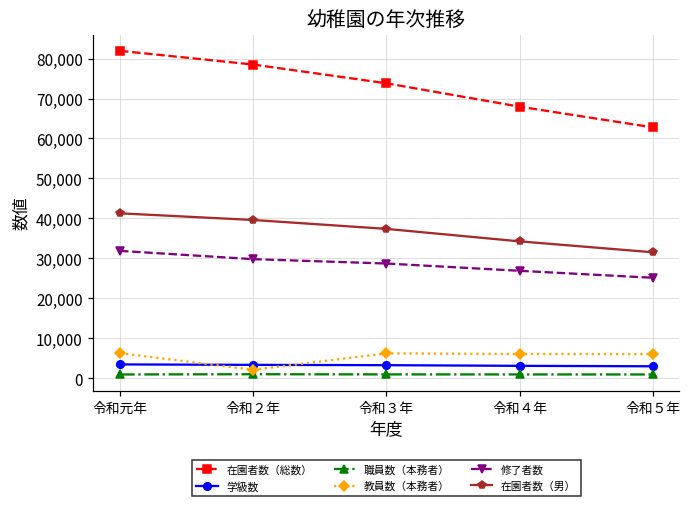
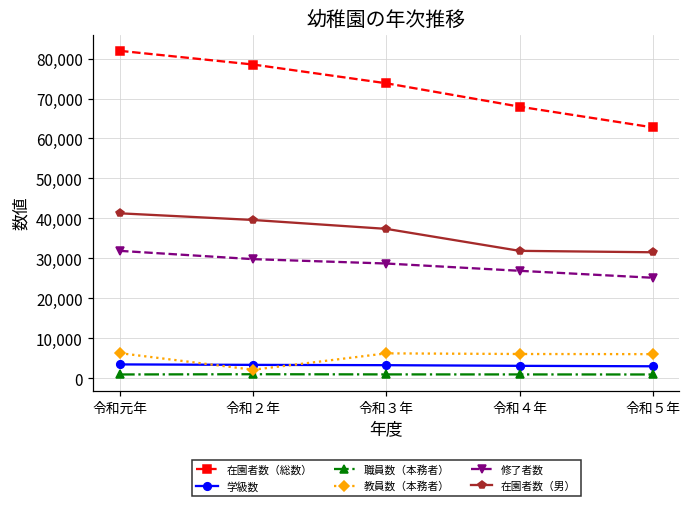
  {
    "在園者数（総数）": {
      "令和元年": "82,000",
      "令和２年": "79,000",
      "令和３年": "74,000",
      "令和４年": "68,000",
      "令和５年": "63,000"
    },
    "学級数": {
      "令和元年": "3,000",
      "令和２年": "3,000",
      "令和３年": "3,000",
      "令和４年": "3,000",
      "令和５年": "3,000"
    },
    "職員数（本務者）": {
      "令和元年": "1,000",
      "令和２年": "1,000",
      "令和３年": "1,000",
      "令和４年": "1,000",
      "令和５年": "1,000"
    },
    "教員数（本務者）": {
      "令和元年": "6,000",
      "令和２年": "2,000",
      "令和３年": "6,000",
      "令和４年": "6,000",
      "令和５年": "6,000"
    },
    "修了者数": {
      "令和元年": "32,000",
      "令和２年": "30,000",
      "令和３年": "29,000",
      "令和４年": "27,000",
      "令和５年": "25,000"
    },
    "在園者数（男）": {
      "令和元年": "41,000",
      "令和２年": "40,000",
      "令和３年": "37,000",
-     "令和４年": "34,000",
+     "令和４年": "32,000",
      "令和５年": "32,000"
    }
  }
